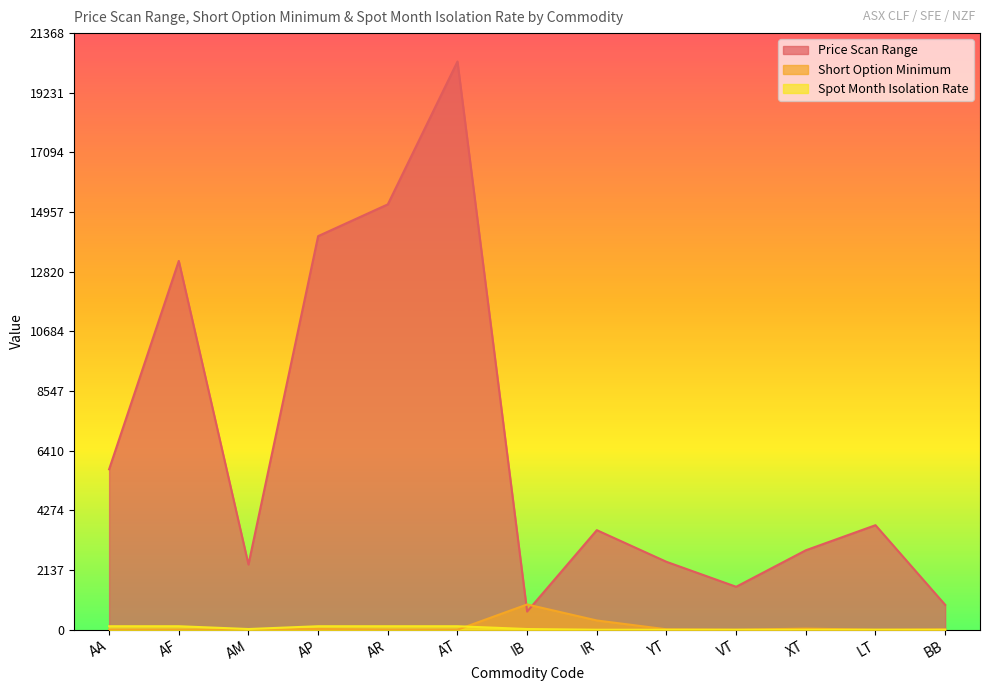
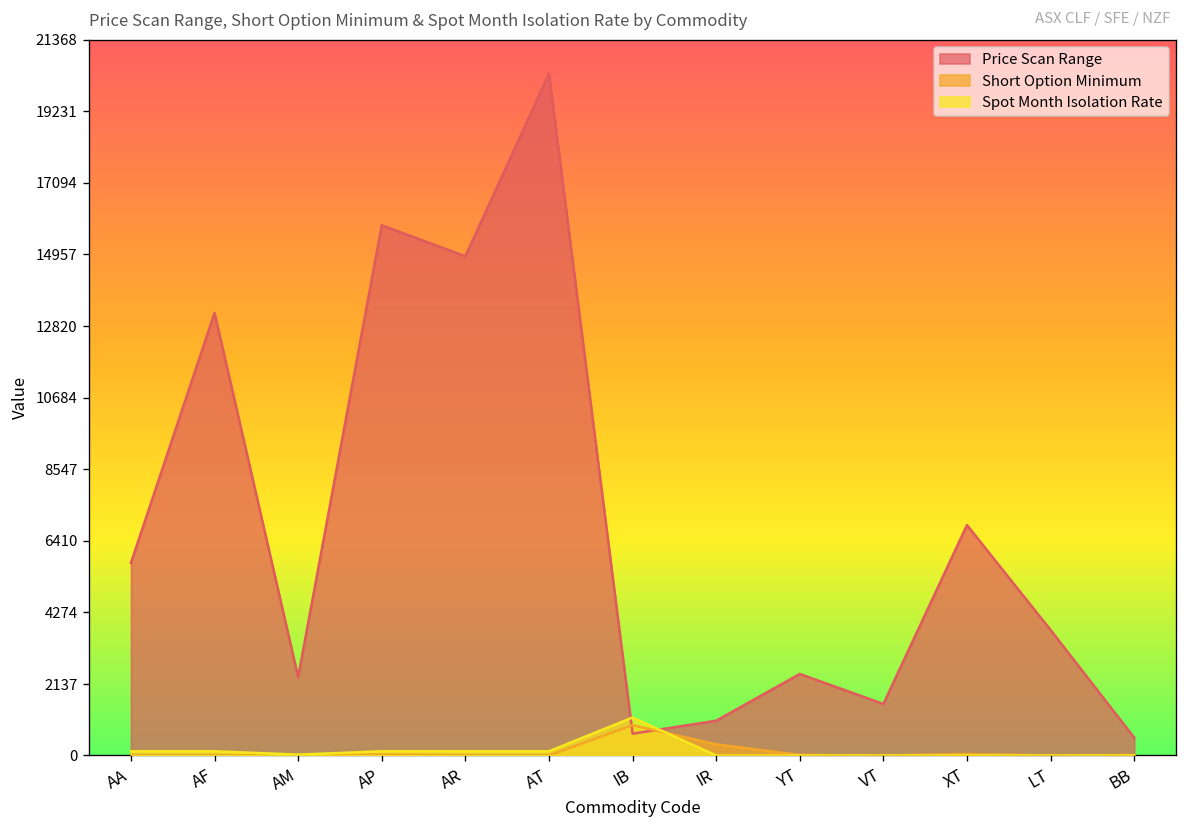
  {
    "Price Scan Range": {
      "AA": 5700,
      "AF": 13200,
      "AM": 2300,
-     "AP": 14100,
-     "AR": 15200,
+     "AP": 15800,
+     "AR": 14900,
      "AT": 20400,
      "IB": 700,
-     "IR": 3600,
+     "IR": 1000,
      "YT": 2400,
      "VT": 1500,
-     "XT": 2800,
+     "XT": 6900,
      "LT": 3700,
-     "BB": 900
+     "BB": 500
    },
    "Short Option Minimum": {
      "AA": 0,
      "AF": 0,
      "AP": 0,
      "AR": 0,
      "AT": 0,
      "IB": 900,
      "IR": 300
    },
    "Spot Month Isolation Rate": {
      "AA": 100,
      "AF": 100,
      "AP": 100,
      "AR": 100,
      "AT": 100,
-     "IB": 0,
+     "IB": 1100,
      "IR": 0
    }
  }
